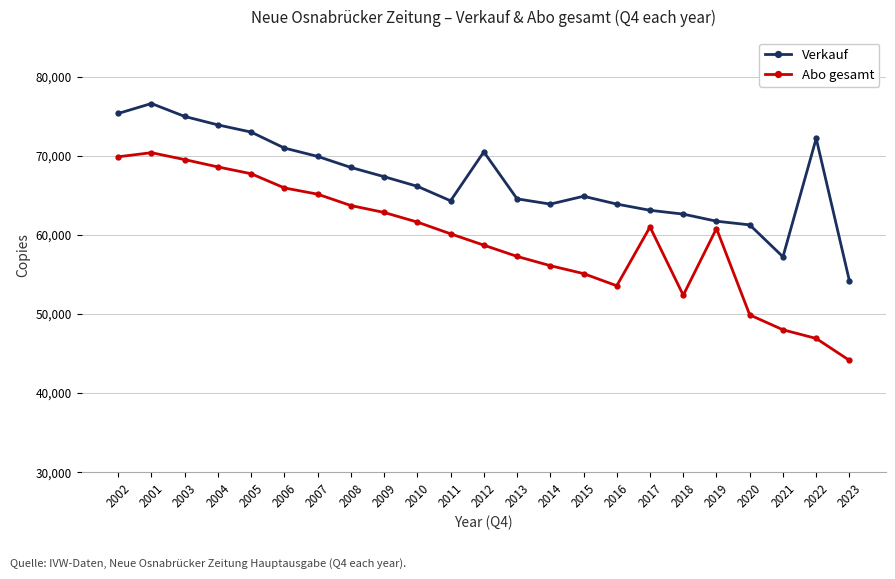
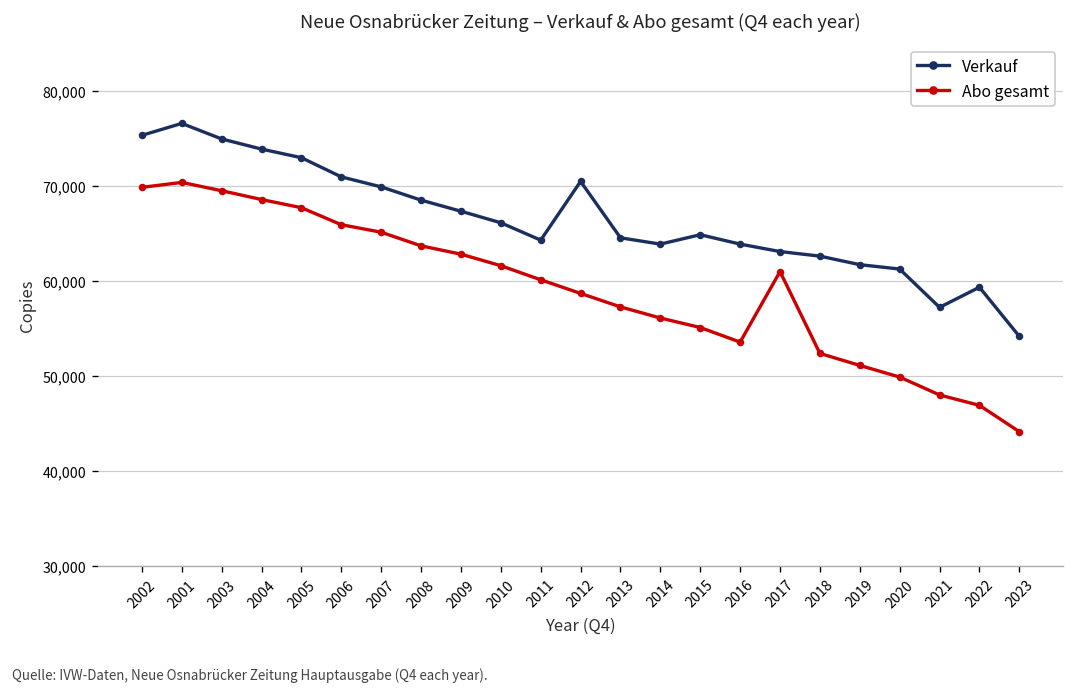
  {
    "Verkauf": {
      "2002": "75,000",
      "2001": "77,000",
      "2003": "75,000",
      "2004": "74,000",
      "2005": "73,000",
      "2006": "71,000",
      "2007": "70,000",
      "2008": "69,000",
      "2009": "67,000",
      "2010": "66,000",
      "2011": "64,000",
      "2012": "70,000",
      "2013": "65,000",
      "2014": "64,000",
      "2015": "65,000",
      "2016": "64,000",
      "2017": "63,000",
      "2018": "63,000",
      "2019": "62,000",
      "2020": "61,000",
      "2021": "57,000",
-     "2022": "72,000",
+     "2022": "59,000",
      "2023": "54,000"
    },
    "Abo gesamt": {
      "2002": "70,000",
      "2001": "70,000",
      "2003": "70,000",
      "2004": "69,000",
      "2005": "68,000",
      "2006": "66,000",
      "2007": "65,000",
      "2008": "64,000",
      "2009": "63,000",
      "2010": "62,000",
      "2011": "60,000",
      "2012": "59,000",
      "2013": "57,000",
      "2014": "56,000",
      "2015": "55,000",
      "2016": "54,000",
      "2017": "61,000",
      "2018": "52,000",
-     "2019": "61,000",
+     "2019": "51,000",
      "2020": "50,000",
      "2021": "48,000",
      "2022": "47,000",
      "2023": "44,000"
    }
  }
